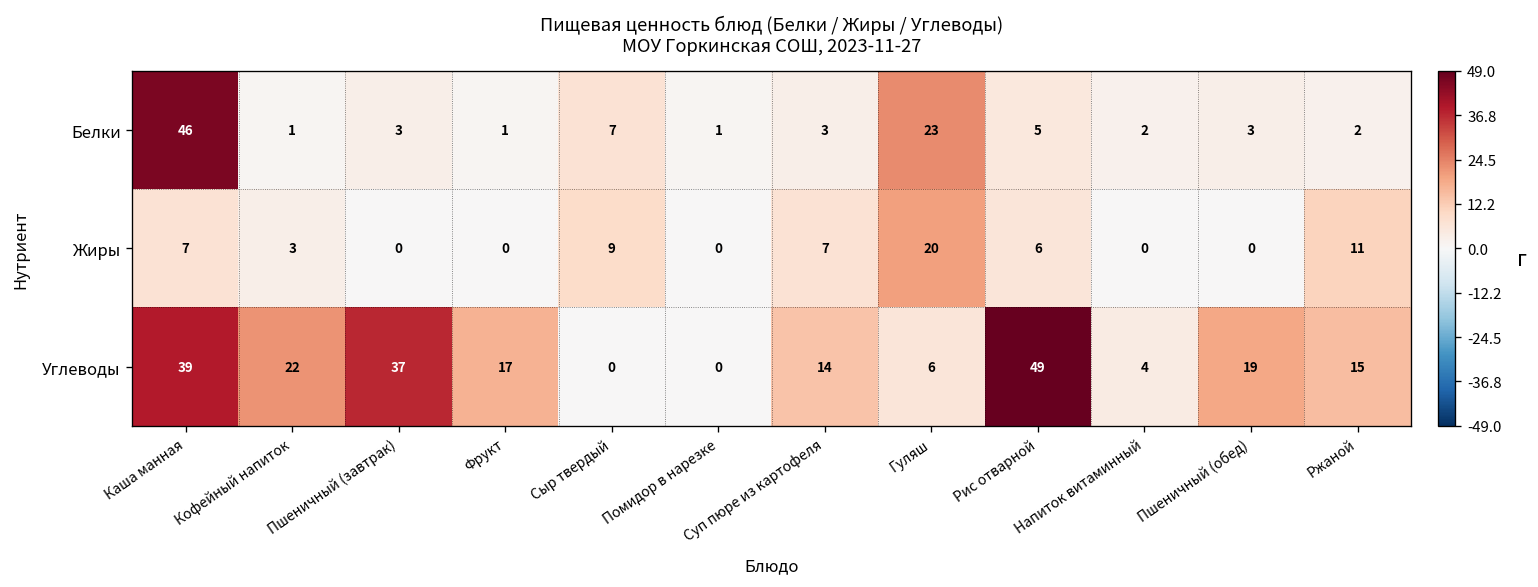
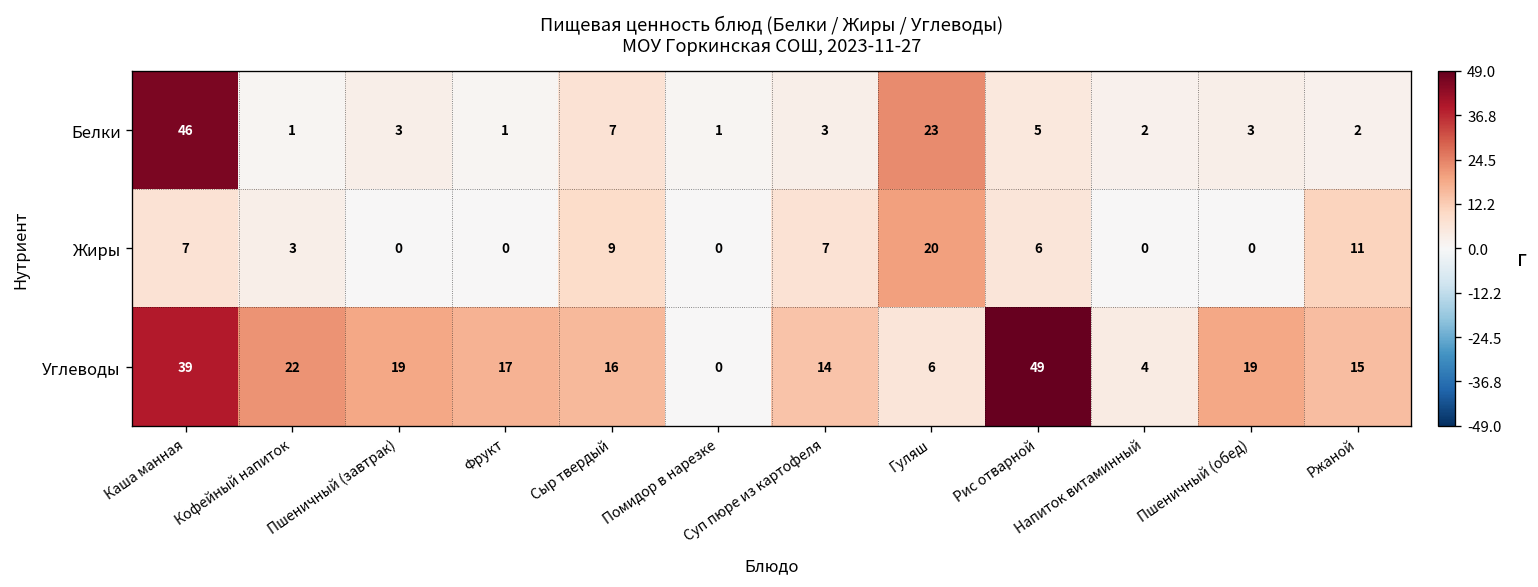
  {
    "Белки": {
      "Каша манная": 46,
      "Кофейный напиток": 1,
      "Пшеничный (завтрак)": 3,
      "Фрукт": 1,
      "Сыр твердый": 7,
      "Помидор в нарезке": 1,
      "Суп пюре из картофеля": 3,
      "Гуляш": 23,
      "Рис отварной": 5,
      "Напиток витаминный": 2,
      "Пшеничный (обед)": 3,
      "Ржаной": 2
    },
    "Жиры": {
      "Каша манная": 7,
      "Кофейный напиток": 3,
      "Пшеничный (завтрак)": 0,
      "Фрукт": 0,
      "Сыр твердый": 9,
      "Помидор в нарезке": 0,
      "Суп пюре из картофеля": 7,
      "Гуляш": 20,
      "Рис отварной": 6,
      "Напиток витаминный": 0,
      "Пшеничный (обед)": 0,
      "Ржаной": 11
    },
    "Углеводы": {
      "Каша манная": 39,
      "Кофейный напиток": 22,
-     "Пшеничный (завтрак)": 37,
+     "Пшеничный (завтрак)": 19,
      "Фрукт": 17,
-     "Сыр твердый": 0,
+     "Сыр твердый": 16,
      "Помидор в нарезке": 0,
      "Суп пюре из картофеля": 14,
      "Гуляш": 6,
      "Рис отварной": 49,
      "Напиток витаминный": 4,
      "Пшеничный (обед)": 19,
      "Ржаной": 15
    }
  }
